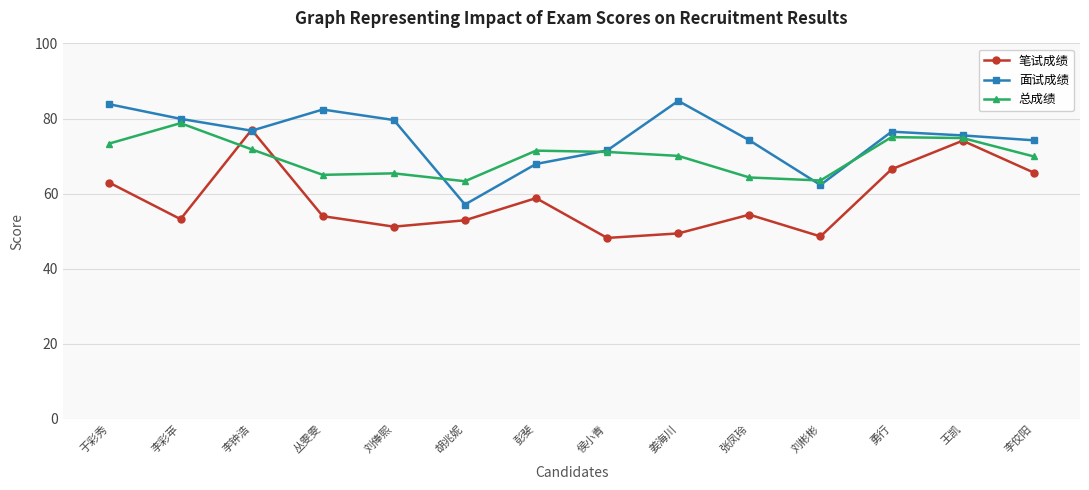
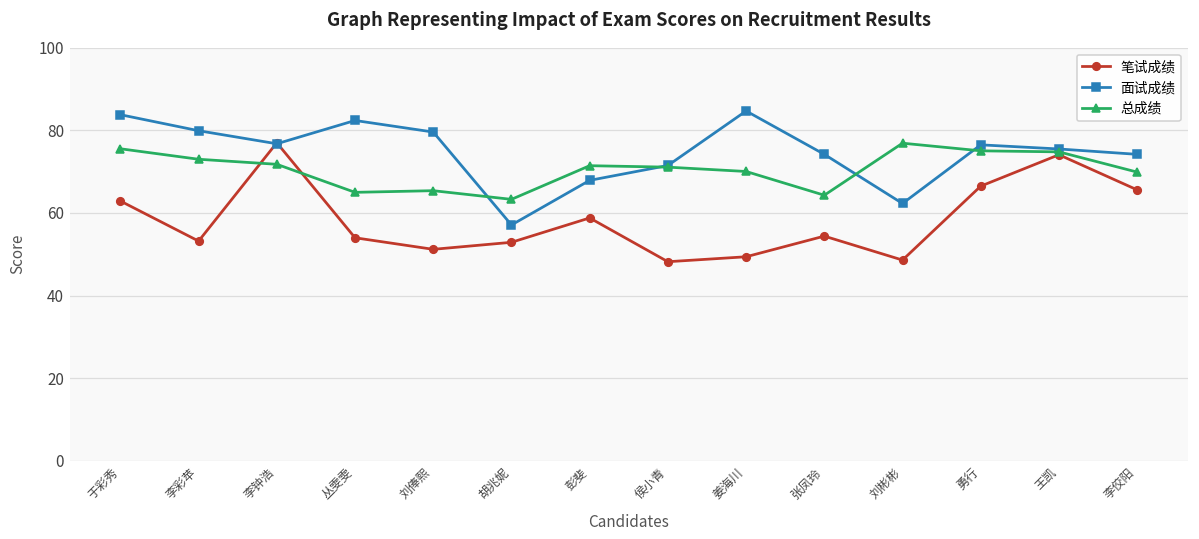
  {
    "笔试成绩": {
      "于彩秀": 63,
      "李彩苹": 53,
      "丛雯雯": 54,
      "刘俸熙": 51,
      "胡兆妮": 53,
      "彭斐": 59,
      "侯小青": 48,
      "姜海川": 49,
      "张凤玲": 54,
      "刘彬彬": 49,
      "勇行": 67,
      "王凯": 74,
      "李佼阳": 66
    },
    "面试成绩": {
      "于彩秀": 84,
      "李彩苹": 80,
      "丛雯雯": 82,
      "刘俸熙": 80,
      "胡兆妮": 57,
      "彭斐": 68,
      "姜海川": 85,
      "张凤玲": 74,
      "刘彬彬": 62,
      "勇行": 77,
      "王凯": 76,
      "李佼阳": 74
    },
    "总成绩": {
-     "于彩秀": 73,
-     "李彩苹": 79,
+     "于彩秀": 76,
+     "李彩苹": 73,
      "李钟浩": 72,
      "丛雯雯": 65,
      "刘俸熙": 65,
      "胡兆妮": 63,
      "彭斐": 71,
      "姜海川": 70,
      "张凤玲": 64,
-     "刘彬彬": 64,
+     "刘彬彬": 77,
      "勇行": 75,
      "王凯": 75,
      "李佼阳": 70
    }
  }
